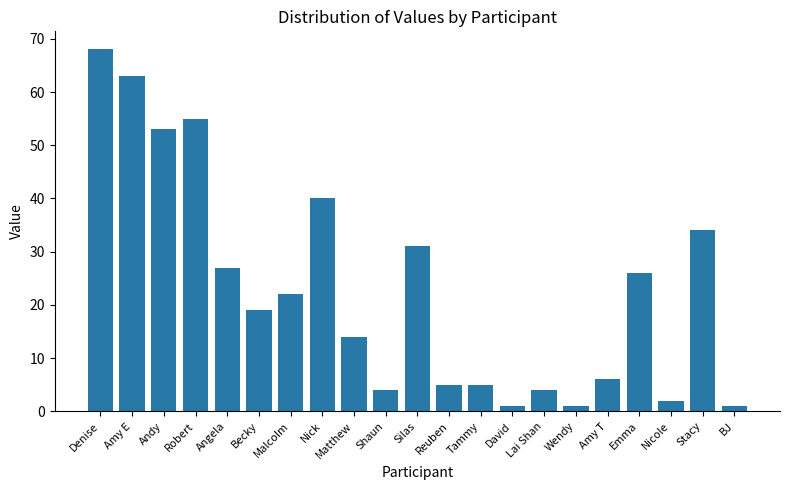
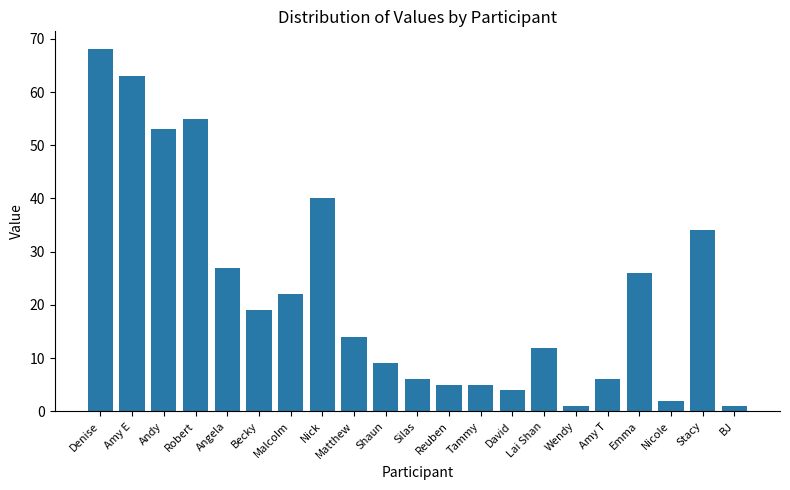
  {
    "Denise": 68,
    "Amy E": 63,
    "Andy": 53,
    "Robert": 55,
    "Angela": 27,
    "Becky": 19,
    "Malcolm": 22,
    "Nick": 40,
    "Matthew": 14,
-   "Shaun": 4,
-   "Silas": 31,
+   "Shaun": 9,
+   "Silas": 6,
    "Reuben": 5,
    "Tammy": 5,
-   "David": 1,
-   "Lai Shan": 4,
+   "David": 4,
+   "Lai Shan": 12,
    "Wendy": 1,
    "Amy T": 6,
    "Emma": 26,
    "Nicole": 2,
    "Stacy": 34,
    "BJ": 1
  }
